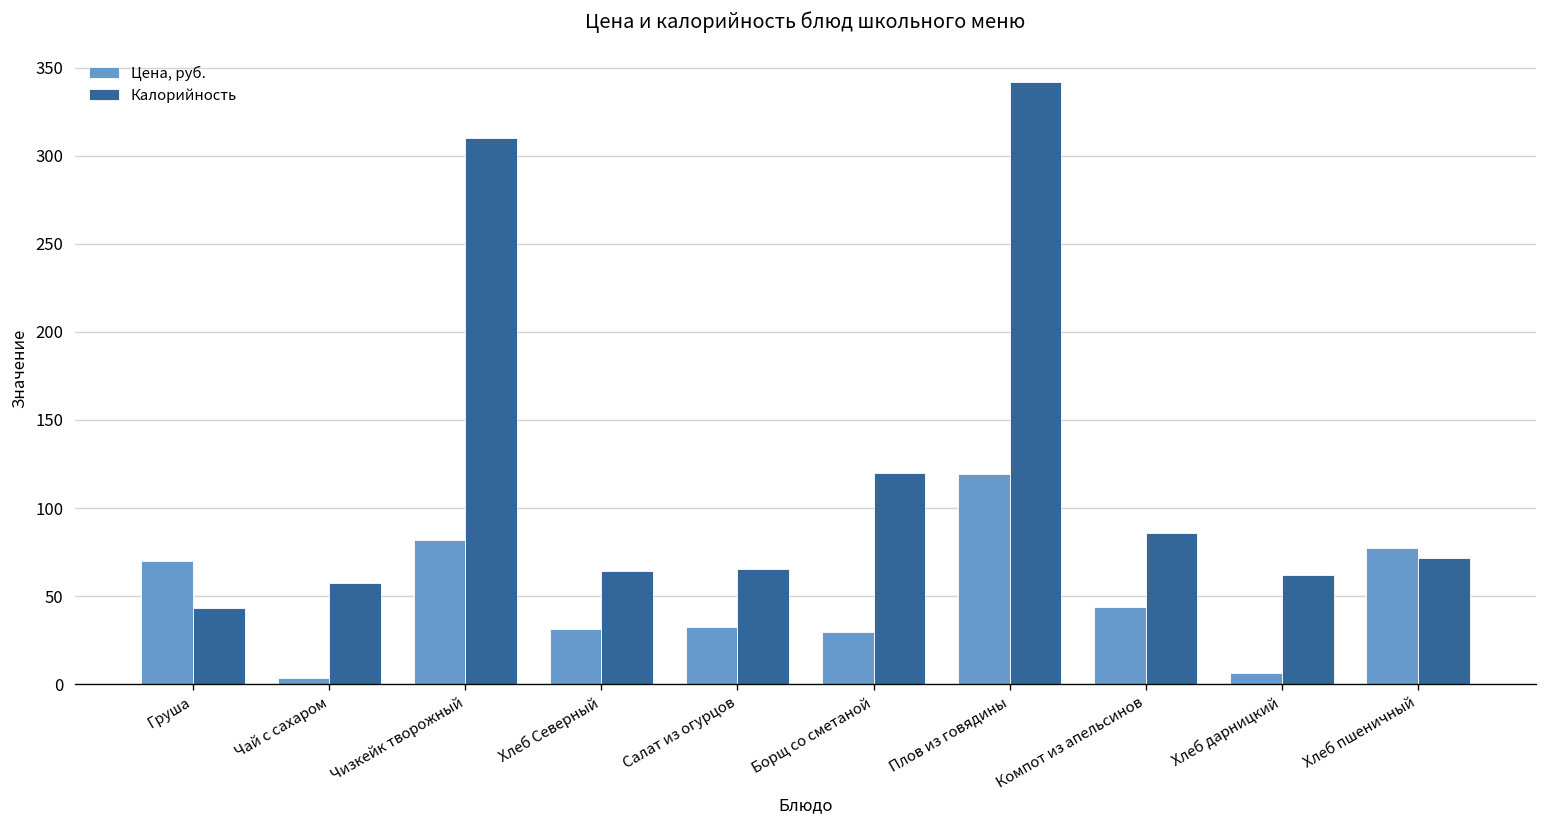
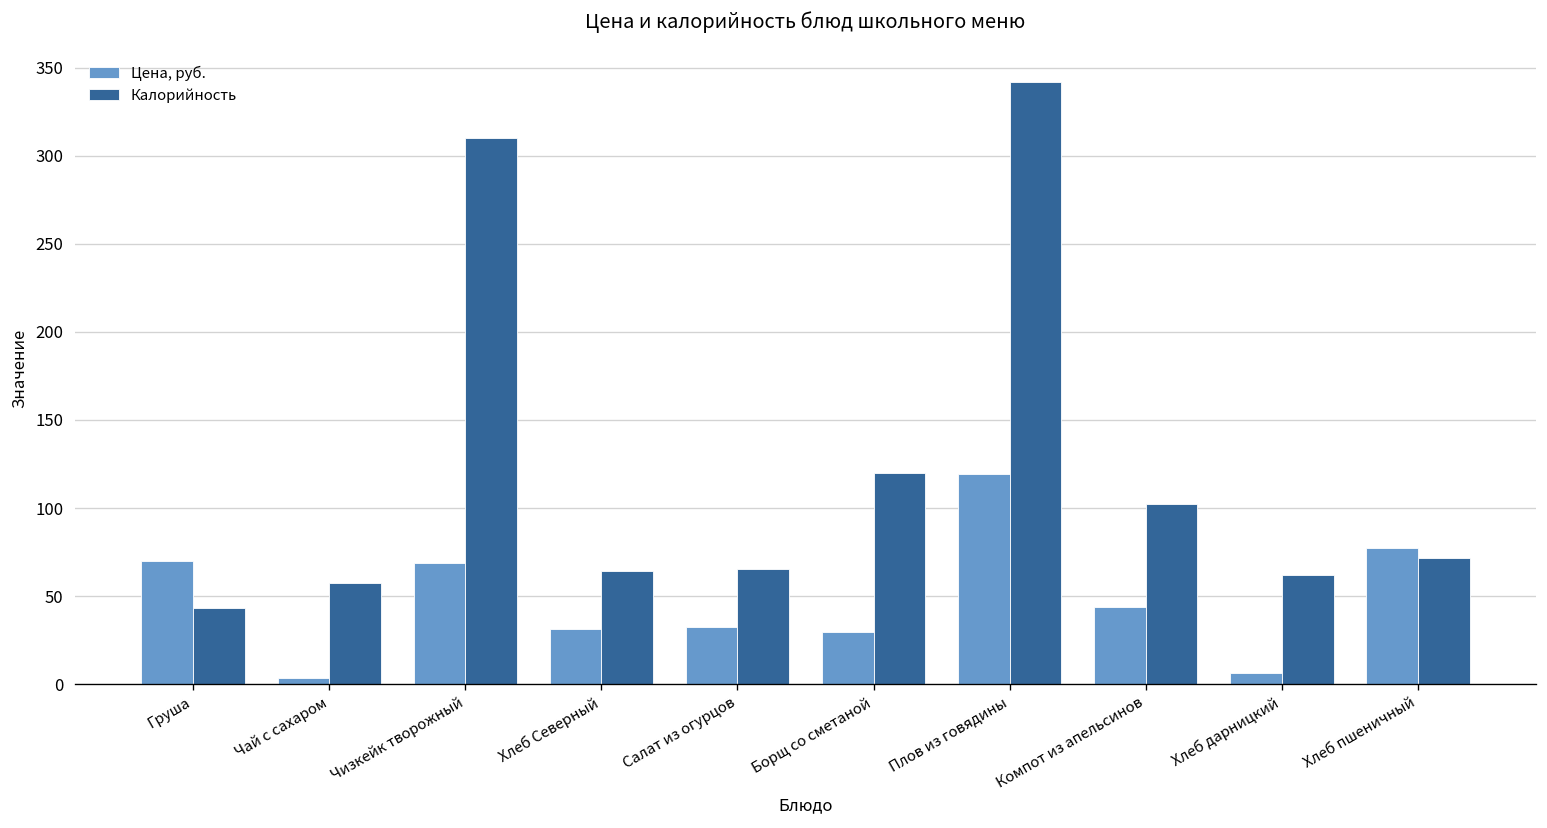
  {
    "Цена, руб.": {
      "Груша": 70,
      "Чай с сахаром": 4,
-     "Чизкейк творожный": 82,
+     "Чизкейк творожный": 69,
      "Хлеб Северный": 31,
      "Салат из огурцов": 32,
      "Борщ со сметаной": 29,
      "Плов из говядины": 120,
      "Компот из апельсинов": 44,
      "Хлеб дарницкий": 6,
      "Хлеб пшеничный": 77
    },
    "Калорийность": {
      "Груша": 43,
      "Чай с сахаром": 57,
      "Чизкейк творожный": 310,
      "Хлеб Северный": 65,
      "Салат из огурцов": 66,
      "Борщ со сметаной": 120,
      "Плов из говядины": 342,
-     "Компот из апельсинов": 86,
+     "Компот из апельсинов": 102,
      "Хлеб дарницкий": 62,
      "Хлеб пшеничный": 71
    }
  }
